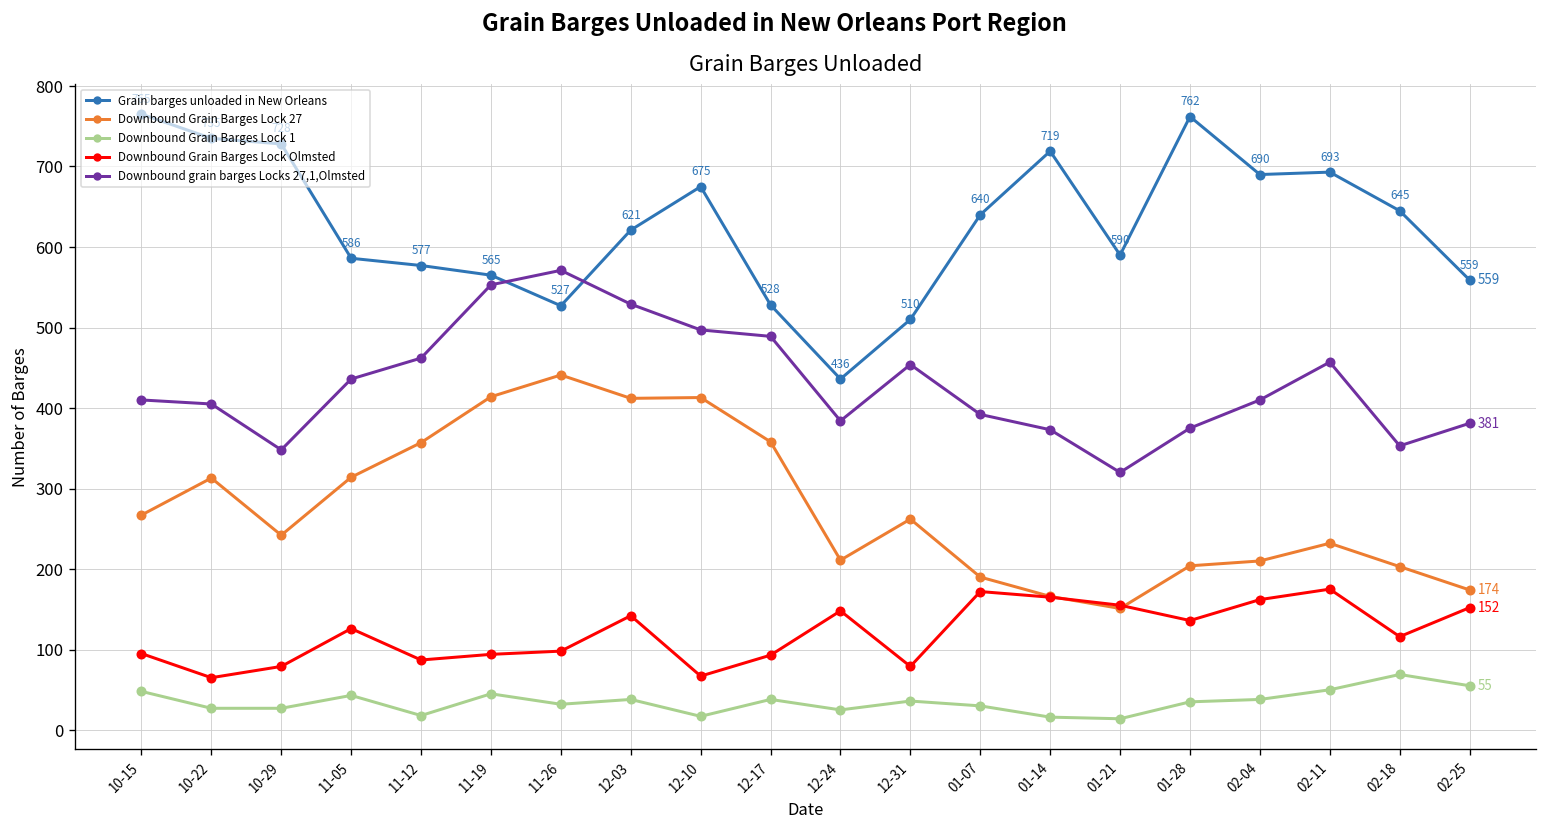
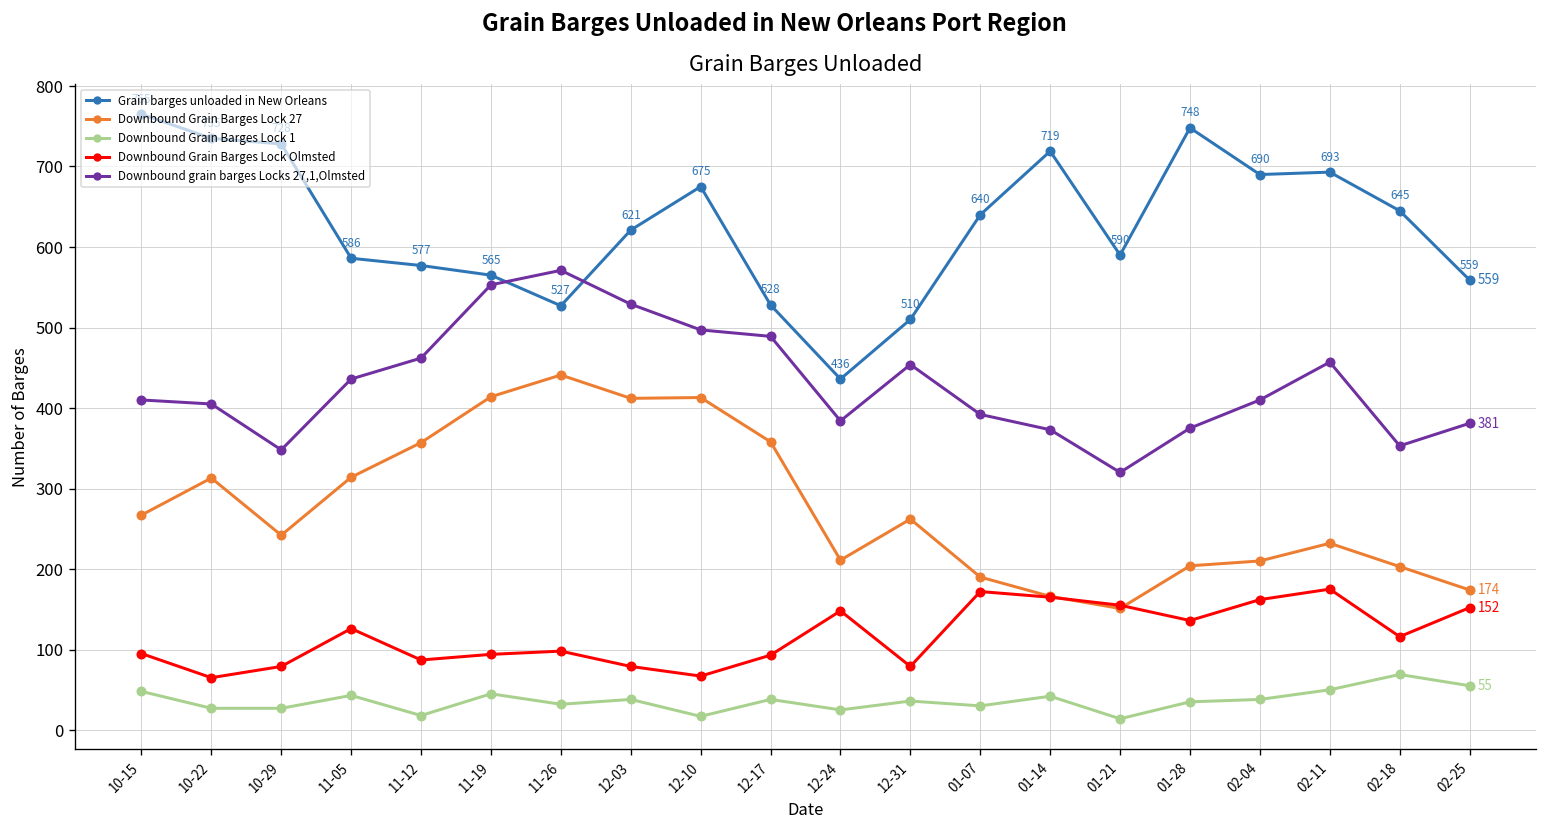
  {
    "Grain barges unloaded in New Orleans": {
      "11-05": 586,
      "11-12": 577,
      "11-19": 565,
      "11-26": 527,
      "12-03": 621,
      "12-10": 675,
      "12-17": 528,
      "12-24": 436,
      "12-31": 510,
      "01-07": 640,
      "01-14": 719,
      "01-21": 590,
-     "01-28": 762,
+     "01-28": 748,
      "02-04": 690,
      "02-11": 693,
      "02-18": 645,
      "02-25": 559
    },
    "Downbound Grain Barges Lock 27": {
      "02-25": 174
    },
    "Downbound Grain Barges Lock 1": {
      "10-15": 50,
      "10-22": 30,
      "10-29": 30,
      "11-05": 40,
      "11-12": 20,
      "11-19": 50,
      "11-26": 30,
      "12-03": 40,
      "12-10": 20,
      "12-17": 40,
      "12-24": 30,
      "12-31": 40,
      "01-07": 30,
-     "01-14": 20,
+     "01-14": 40,
      "01-21": 10,
      "01-28": 40,
      "02-04": 40,
      "02-11": 50,
      "02-18": 70
    },
    "Downbound Grain Barges Lock Olmsted": {
      "10-15": 100,
      "10-22": 70,
      "10-29": 80,
      "11-05": 130,
      "11-12": 90,
      "11-19": 90,
      "11-26": 100,
-     "12-03": 140,
+     "12-03": 80,
      "12-10": 70,
      "12-17": 90,
      "12-24": 150,
      "12-31": 80,
      "01-07": 170,
      "01-21": 160,
      "01-28": 140,
      "02-04": 160,
      "02-11": 180,
      "02-18": 120
    },
    "Downbound grain barges Locks 27,1,Olmsted": {
      "02-25": 381
    }
  }
